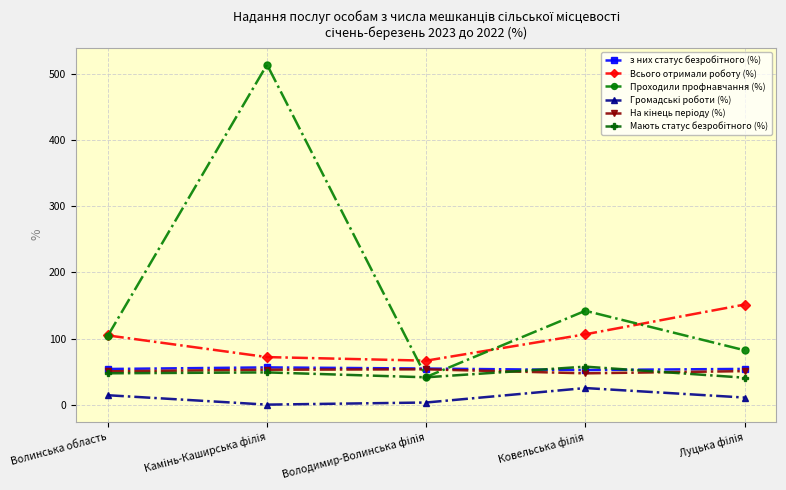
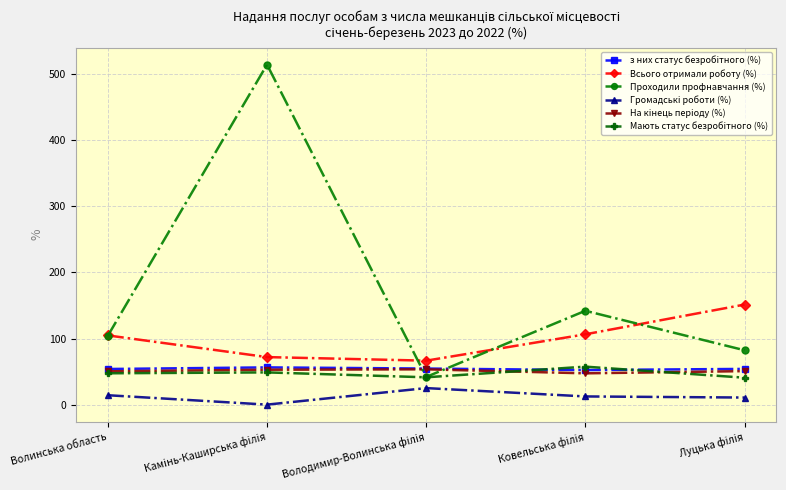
  {
    "з них статус безробітного (%)": {
      "Ковельська філія": 50
    },
    "Всього отримали роботу (%)": {
      "Камінь-Каширська філія": 70,
      "Володимир-Волинська філія": 70,
      "Ковельська філія": 110,
      "Луцька філія": 150
    },
    "Громадські роботи (%)": {
      "Волинська область": 10,
      "Камінь-Каширська філія": 0,
-     "Володимир-Волинська філія": 0,
-     "Ковельська філія": 30,
+     "Володимир-Волинська філія": 30,
+     "Ковельська філія": 10,
      "Луцька філія": 10
    },
    "На кінець періоду (%)": {
      "Ковельська філія": 50
    }
  }
